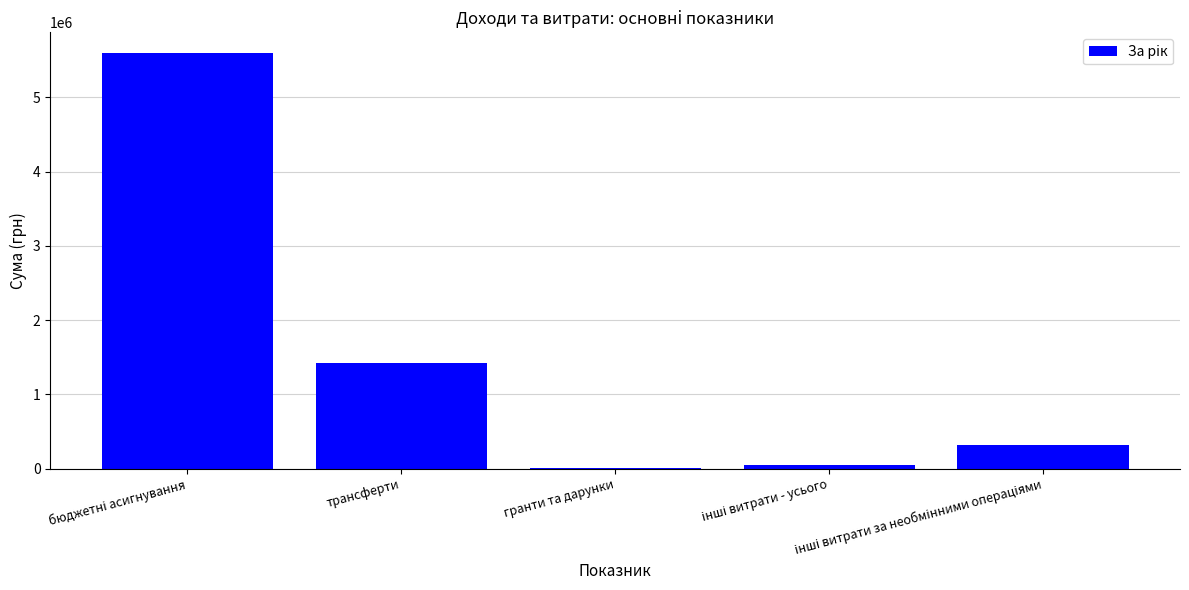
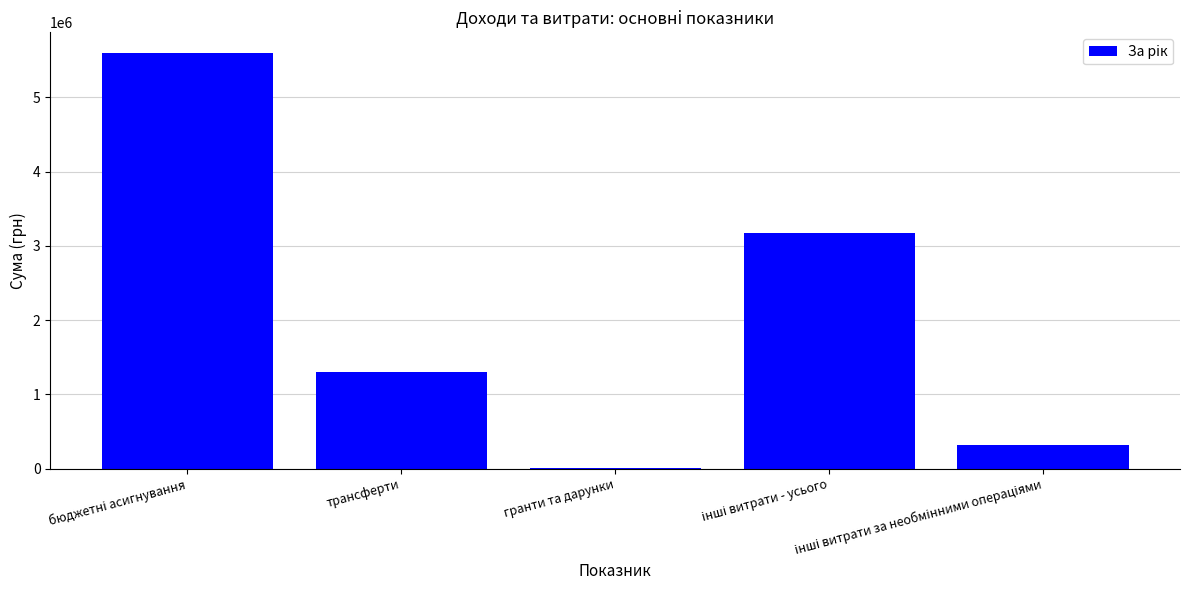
  {
    "бюджетні асигнування": 5600000,
-   "трансферти": 1400000,
-   "інші витрати - усього": 0,
+   "трансферти": 1300000,
+   "інші витрати - усього": 3200000,
    "інші витрати за необмінними операціями": 300000
  }
